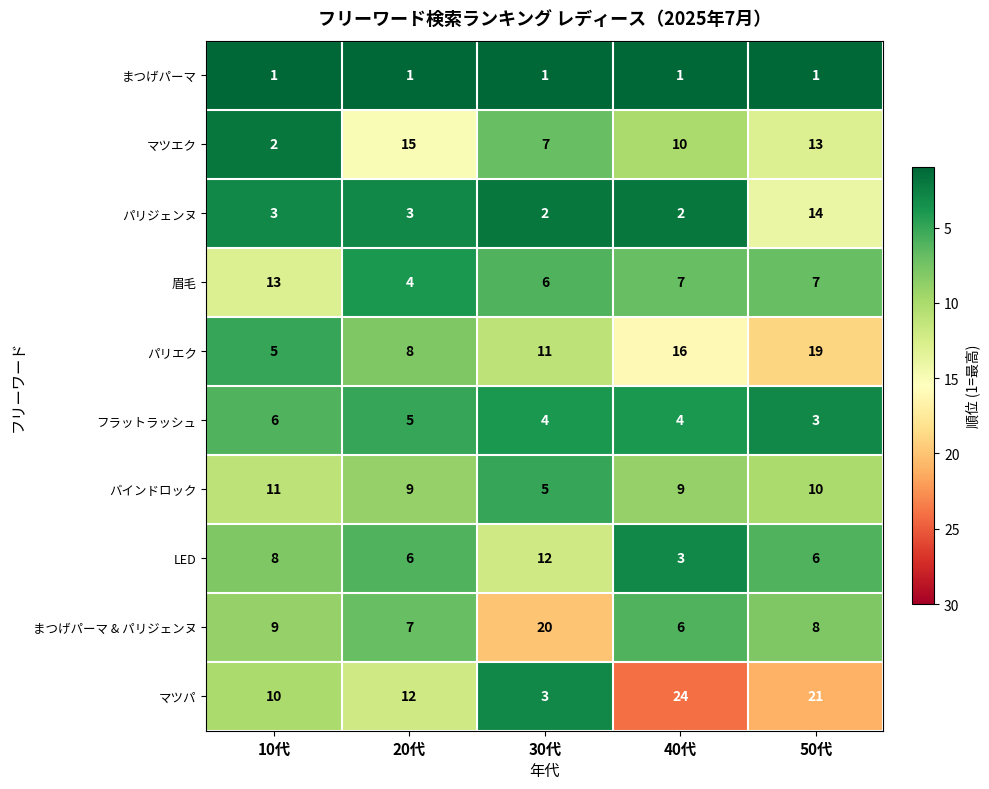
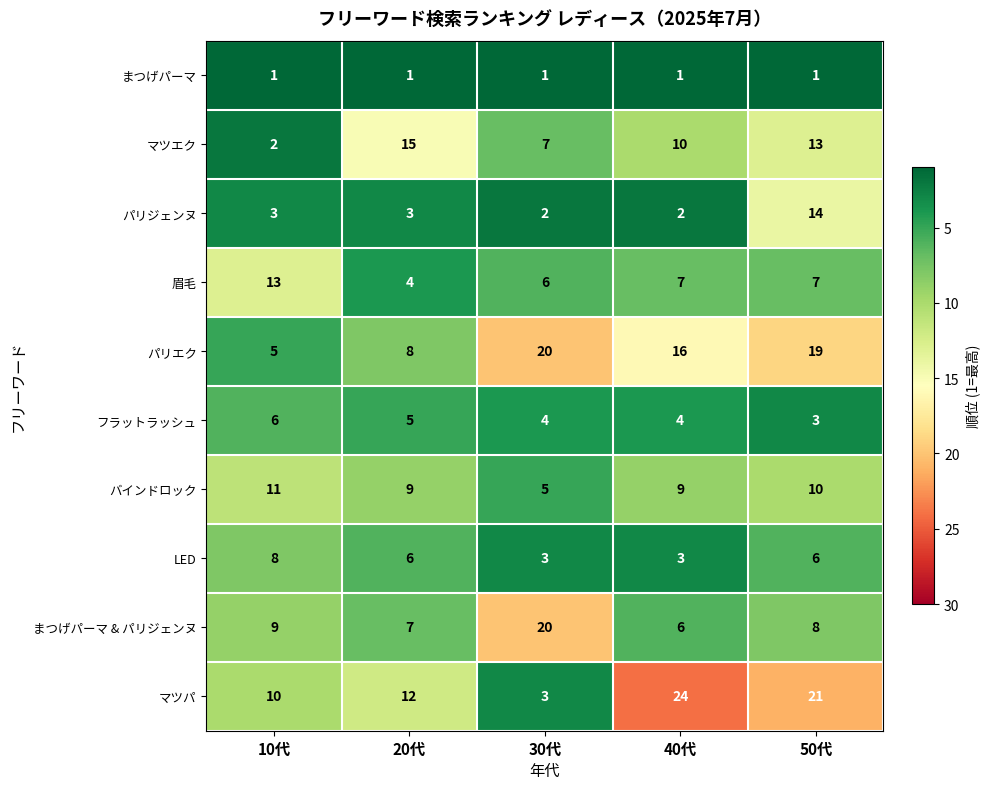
  {
    "まつげパーマ": {
      "10代": 1,
      "20代": 1,
      "30代": 1,
      "40代": 1,
      "50代": 1
    },
    "マツエク": {
      "10代": 2,
      "20代": 15,
      "30代": 7,
      "40代": 10,
      "50代": 13
    },
    "パリジェンヌ": {
      "10代": 3,
      "20代": 3,
      "30代": 2,
      "40代": 2,
      "50代": 14
    },
    "眉毛": {
      "10代": 13,
      "20代": 4,
      "30代": 6,
      "40代": 7,
      "50代": 7
    },
    "パリエク": {
      "10代": 5,
      "20代": 8,
-     "30代": 11,
+     "30代": 20,
      "40代": 16,
      "50代": 19
    },
    "フラットラッシュ": {
      "10代": 6,
      "20代": 5,
      "30代": 4,
      "40代": 4,
      "50代": 3
    },
    "バインドロック": {
      "10代": 11,
      "20代": 9,
      "30代": 5,
      "40代": 9,
      "50代": 10
    },
    "LED": {
      "10代": 8,
      "20代": 6,
-     "30代": 12,
+     "30代": 3,
      "40代": 3,
      "50代": 6
    },
    "まつげパーマ & パリジェンヌ": {
      "10代": 9,
      "20代": 7,
      "30代": 20,
      "40代": 6,
      "50代": 8
    },
    "マツパ": {
      "10代": 10,
      "20代": 12,
      "30代": 3,
      "40代": 24,
      "50代": 21
    }
  }
